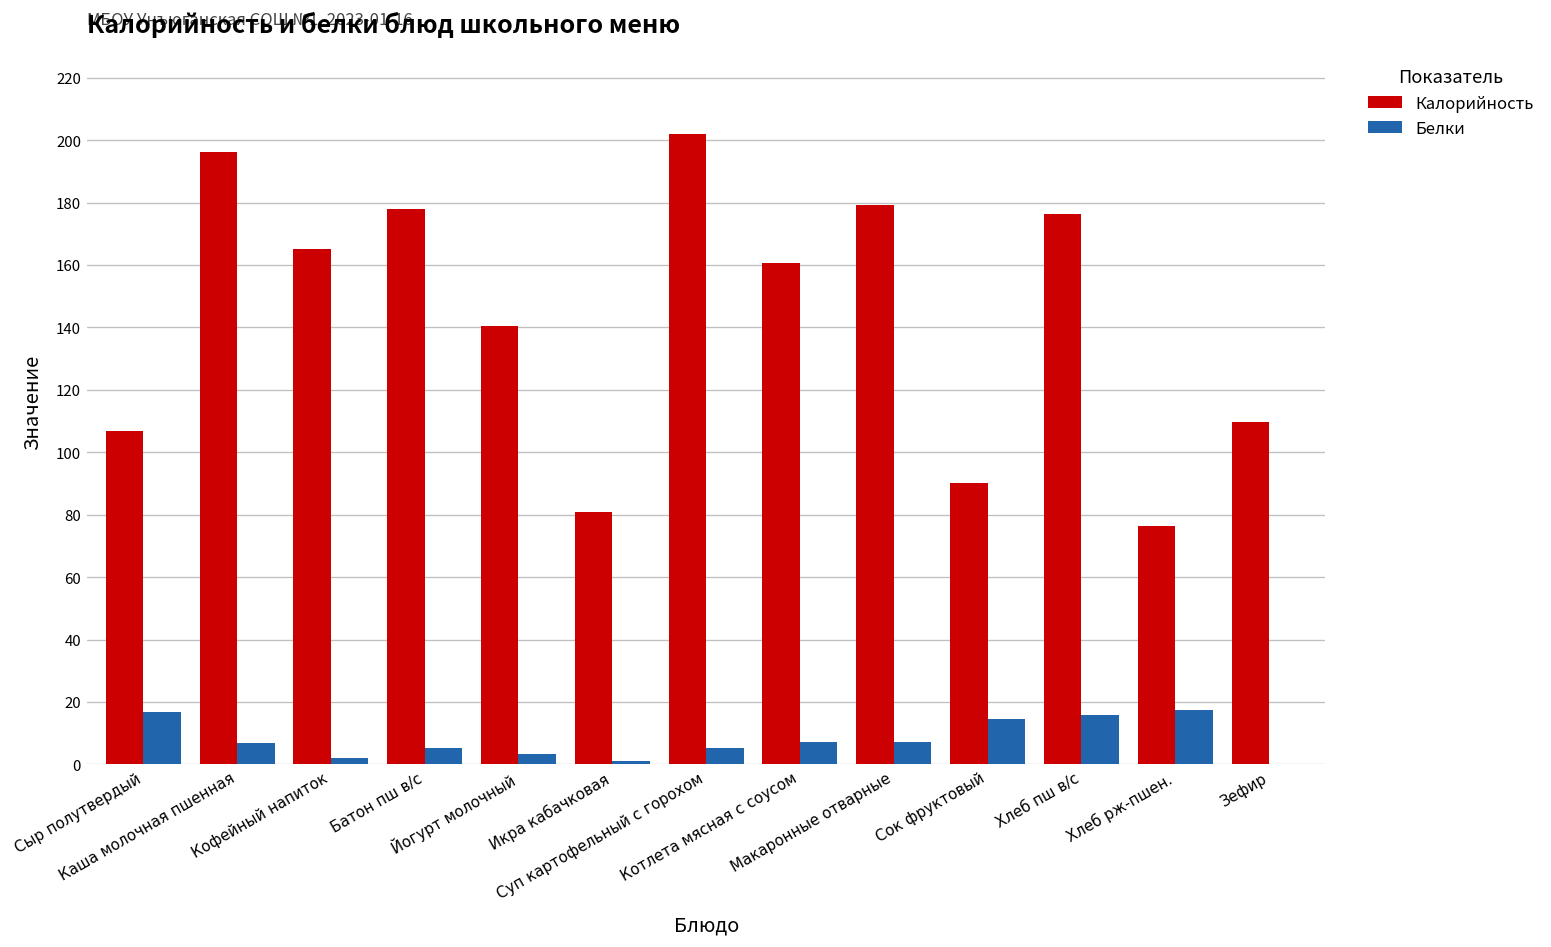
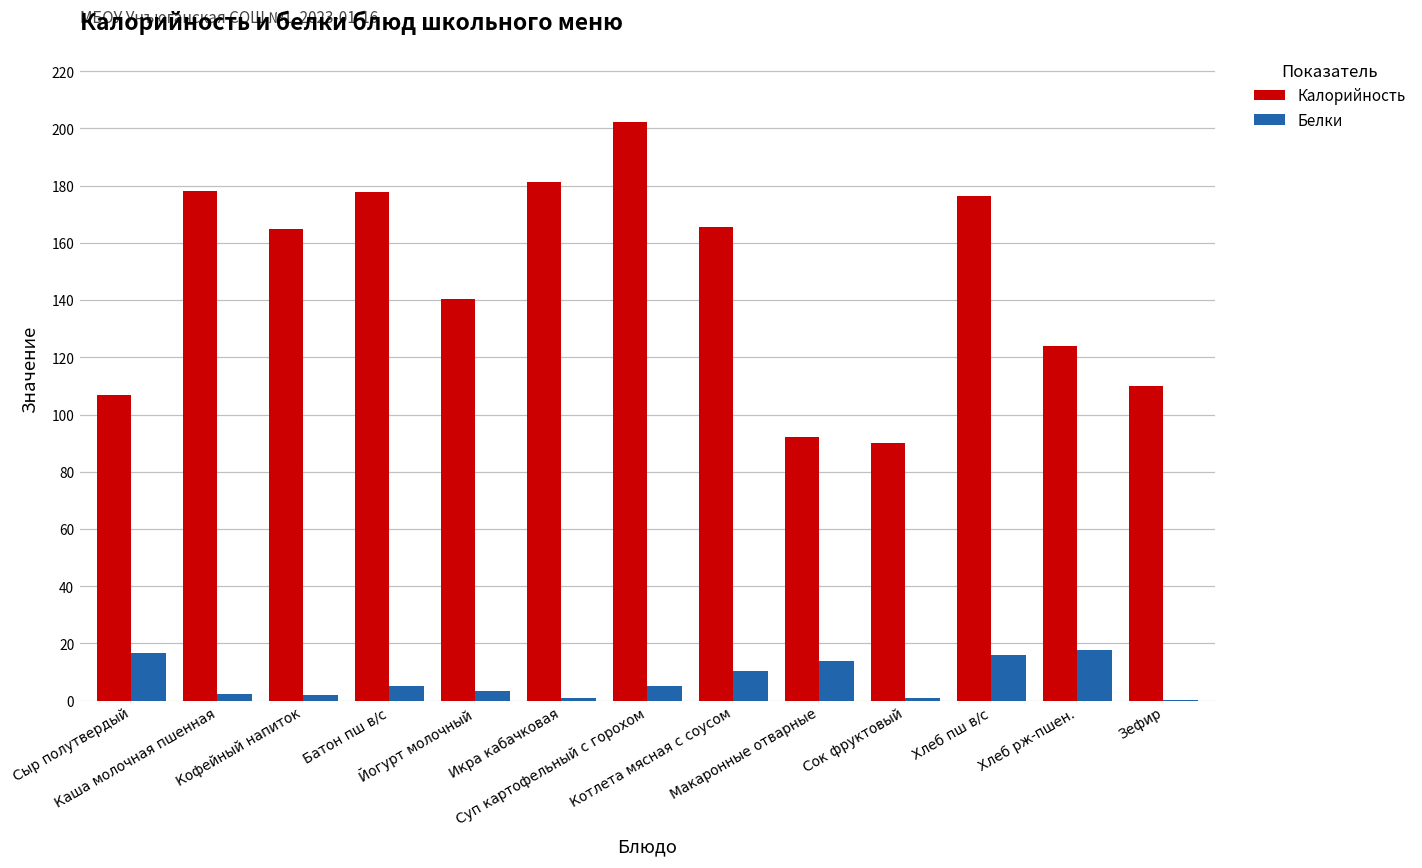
  {
    "Калорийность": {
      "Сыр полутвердый": 107,
-     "Каша молочная пшенная": 196,
+     "Каша молочная пшенная": 178,
      "Кофейный напиток": 165,
      "Батон пш в/с": 178,
      "Йогурт молочный": 141,
-     "Икра кабачковая": 81,
+     "Икра кабачковая": 181,
      "Суп картофельный с горохом": 202,
-     "Котлета мясная с соусом": 161,
-     "Макаронные отварные": 179,
+     "Котлета мясная с соусом": 165,
+     "Макаронные отварные": 92,
      "Сок фруктовый": 90,
      "Хлеб пш в/с": 176,
-     "Хлеб рж-пшен.": 76,
+     "Хлеб рж-пшен.": 124,
      "Зефир": 110
    },
    "Белки": {
      "Сыр полутвердый": 17,
-     "Каша молочная пшенная": 7,
+     "Каша молочная пшенная": 2,
      "Кофейный напиток": 2,
      "Батон пш в/с": 5,
      "Йогурт молочный": 3,
      "Икра кабачковая": 1,
      "Суп картофельный с горохом": 5,
-     "Котлета мясная с соусом": 7,
-     "Макаронные отварные": 7,
-     "Сок фруктовый": 15,
+     "Котлета мясная с соусом": 10,
+     "Макаронные отварные": 14,
+     "Сок фруктовый": 1,
      "Хлеб пш в/с": 16,
      "Хлеб рж-пшен.": 18
    }
  }
